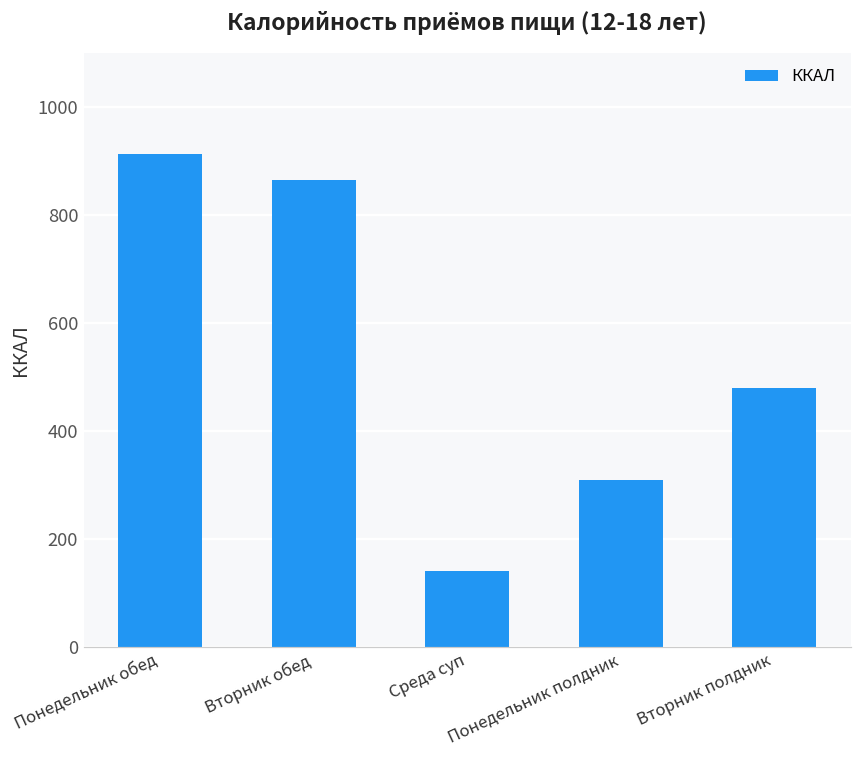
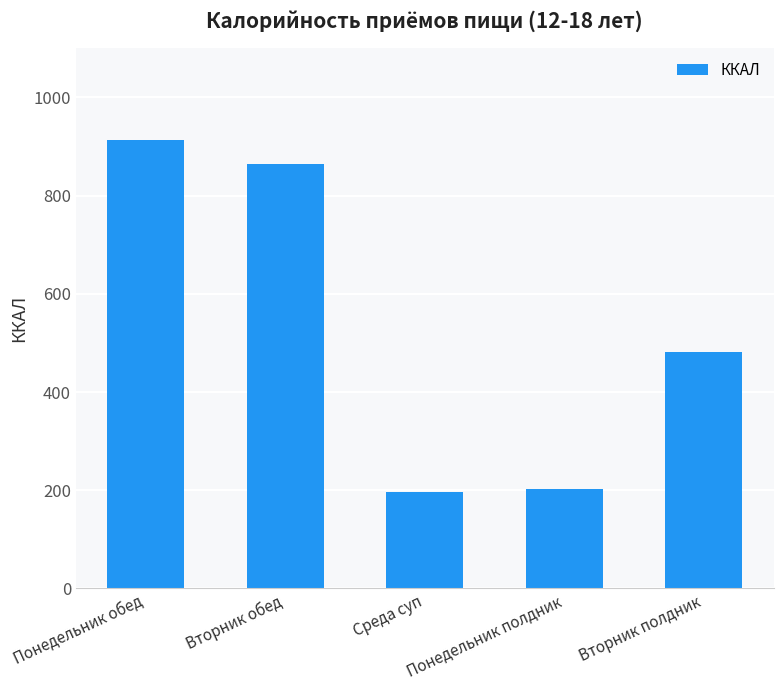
  {
    "Понедельник обед": 910,
    "Вторник обед": 860,
-   "Среда суп": 140,
-   "Понедельник полдник": 310,
+   "Среда суп": 200,
+   "Понедельник полдник": 200,
    "Вторник полдник": 480
  }
